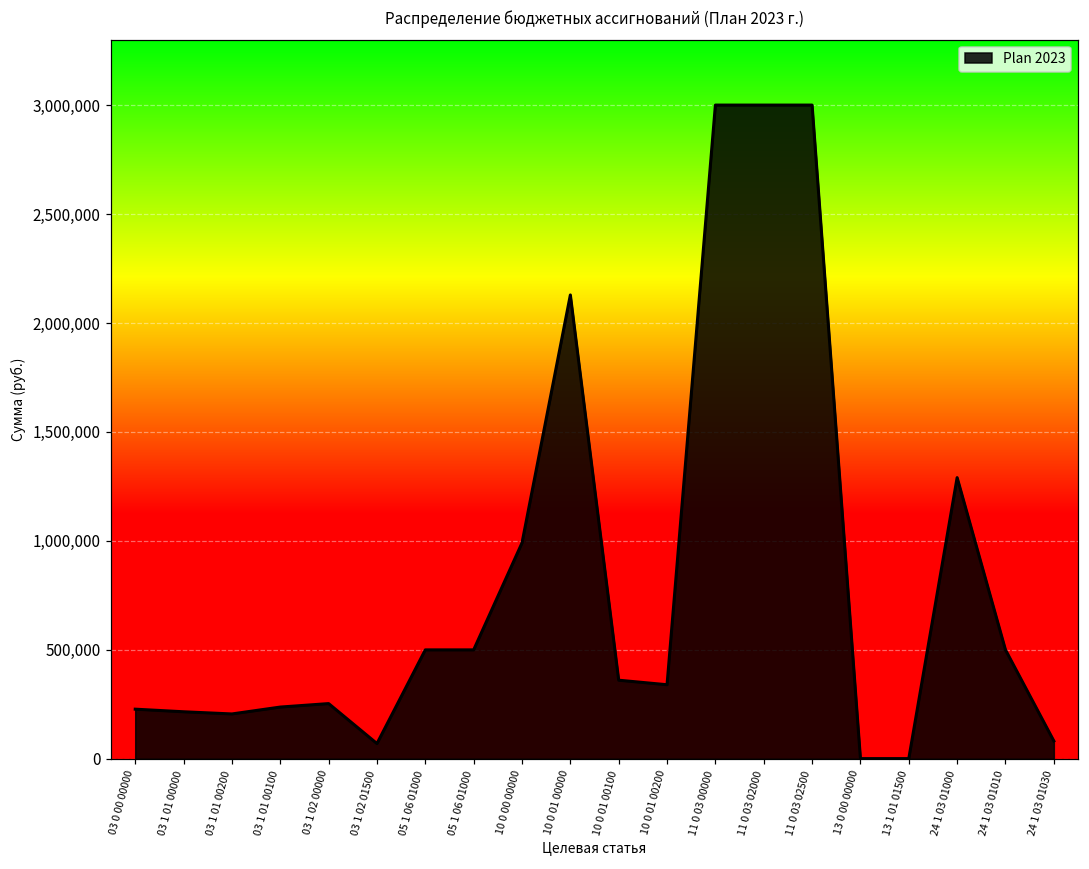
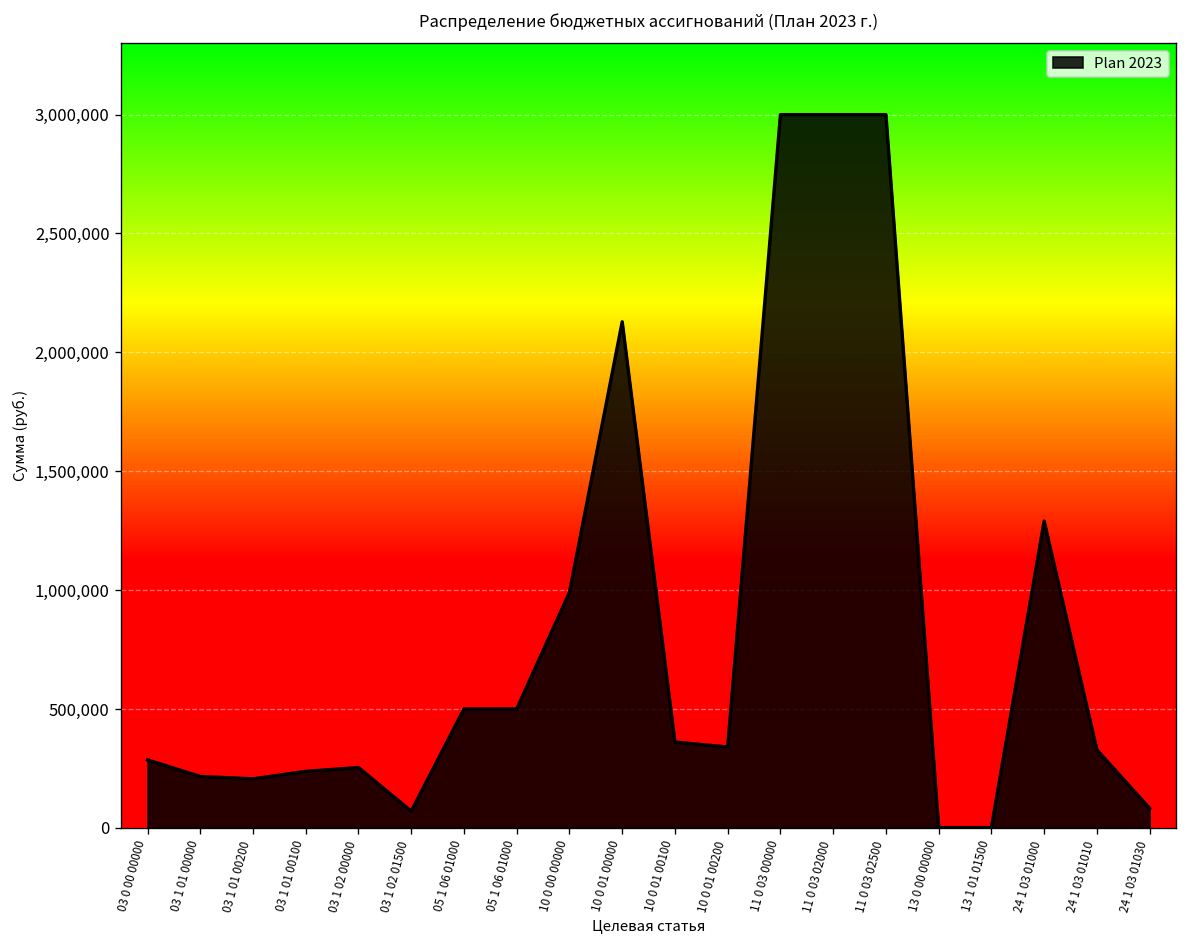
  {
-   "03 0 00 00000": "230,000",
+   "03 0 00 00000": "290,000",
    "03 1 01 00000": "220,000",
    "03 1 01 00200": "210,000",
    "03 1 01 00100": "240,000",
    "03 1 02 00000": "250,000",
    "03 1 02 01500": "70,000",
    "10 0 00 00000": "990,000",
    "10 0 01 00000": "2,130,000",
    "10 0 01 00100": "360,000",
    "10 0 01 00200": "340,000",
    "11 0 03 00000": "3,000,000",
    "11 0 03 02000": "3,000,000",
    "11 0 03 02500": "3,000,000",
    "13 0 00 00000": "0",
    "13 1 01 01500": "0",
    "24 1 03 01000": "1,290,000",
-   "24 1 03 01010": "500,000",
+   "24 1 03 01010": "330,000",
    "24 1 03 01030": "80,000"
  }
